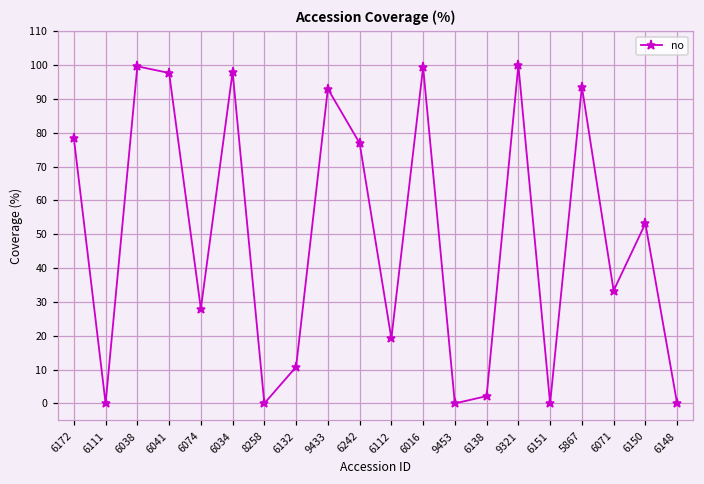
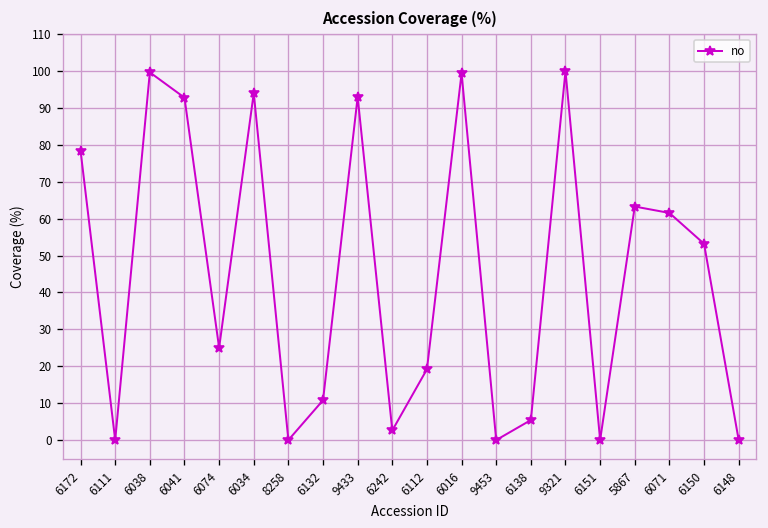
  {
    "6172": 78,
    "6111": 0,
    "6038": 100,
-   "6041": 98,
-   "6074": 28,
-   "6034": 98,
+   "6041": 93,
+   "6074": 25,
+   "6034": 94,
    "8258": 0,
    "6132": 11,
    "9433": 93,
-   "6242": 77,
+   "6242": 3,
    "6112": 19,
    "6016": 99,
    "9453": 0,
-   "6138": 2,
+   "6138": 5,
    "9321": 100,
    "6151": 0,
-   "5867": 94,
-   "6071": 33,
+   "5867": 63,
+   "6071": 62,
    "6150": 53,
    "6148": 0
  }
